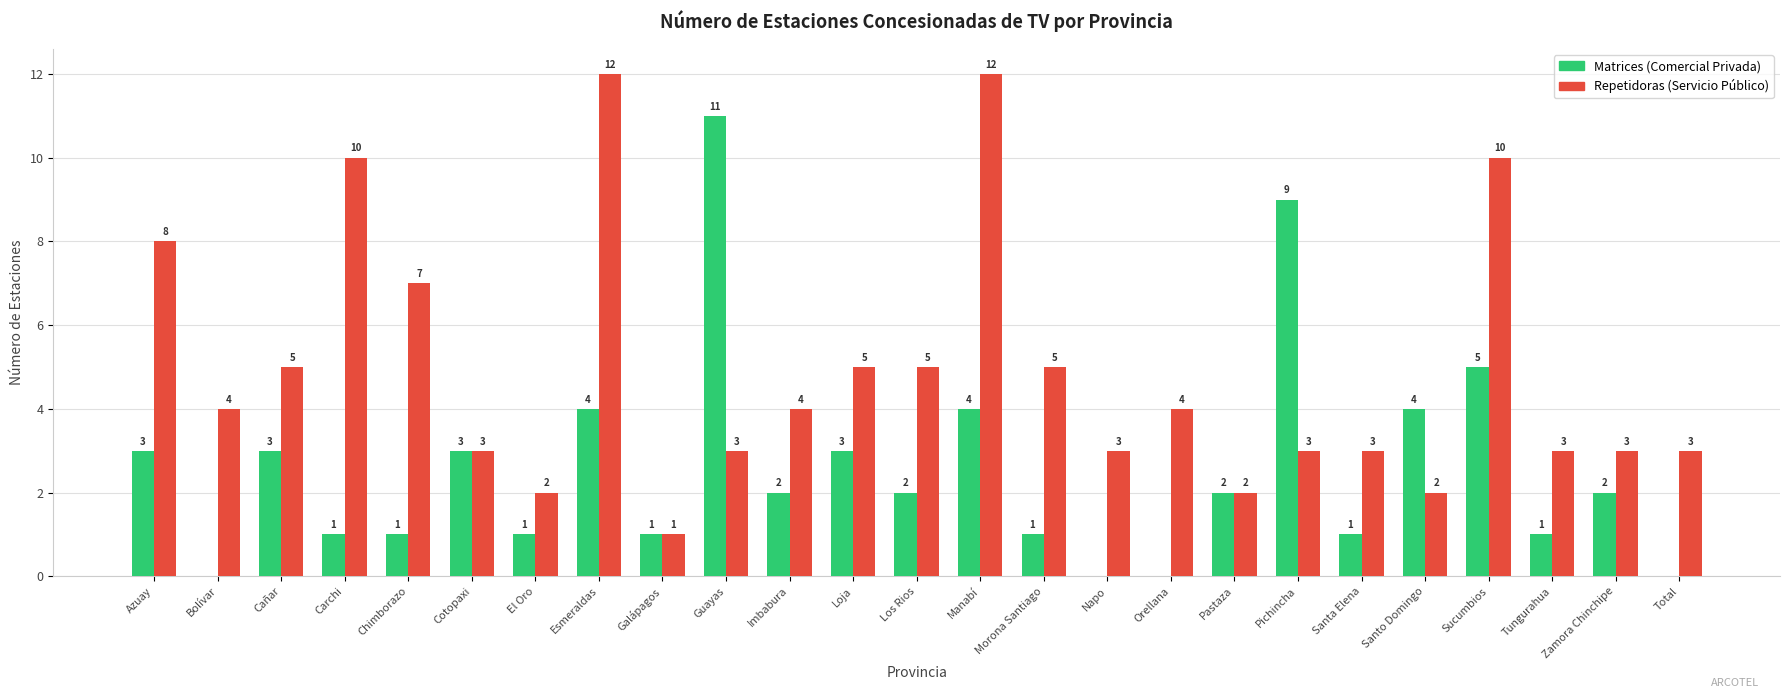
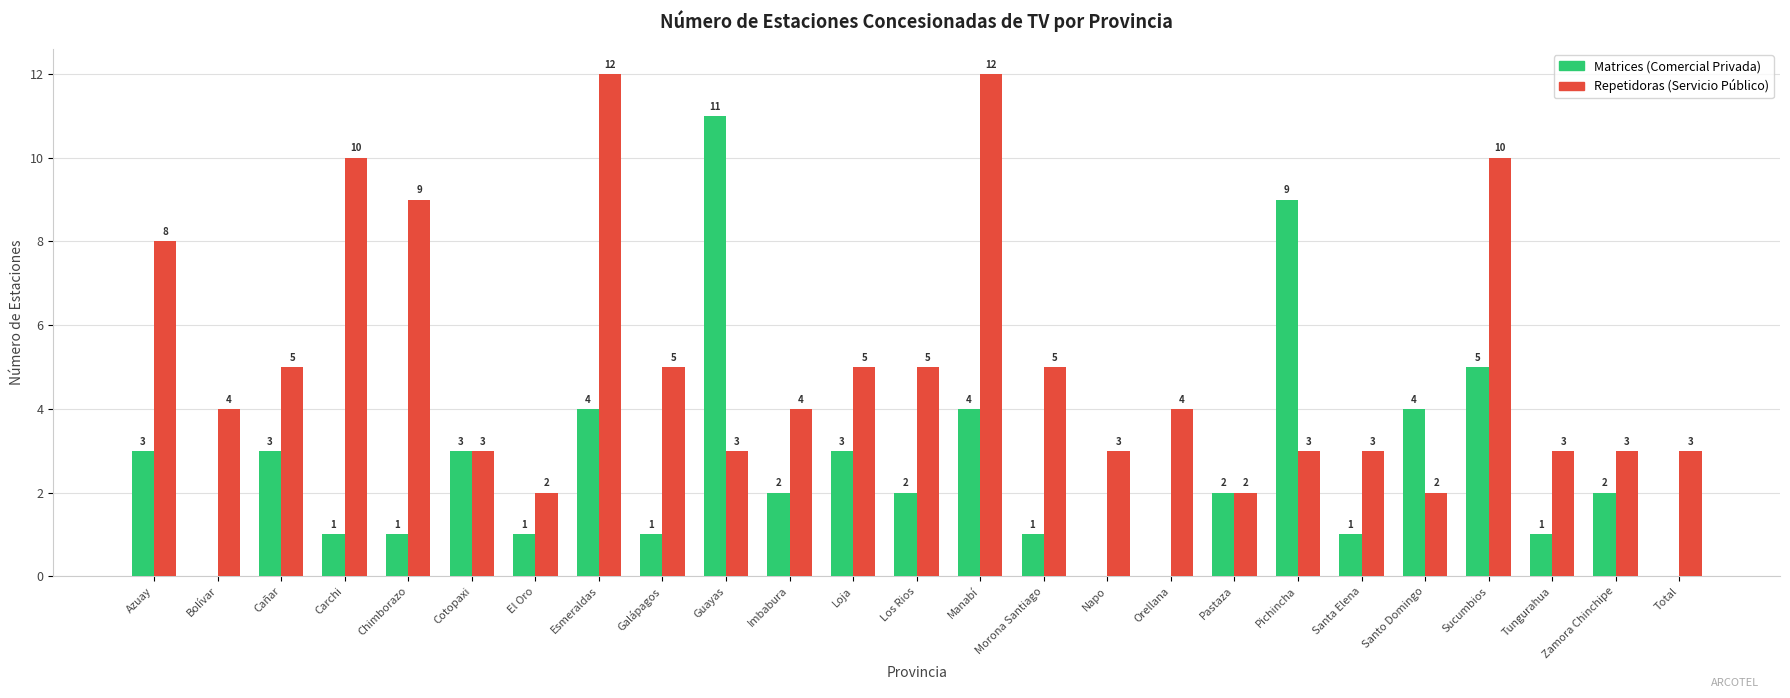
  {
    "Matrices (Comercial Privada)": {
      "Azuay": 3,
      "Cañar": 3,
      "Carchi": 1,
      "Chimborazo": 1,
      "Cotopaxi": 3,
      "El Oro": 1,
      "Esmeraldas": 4,
      "Galápagos": 1,
      "Guayas": 11,
      "Imbabura": 2,
      "Loja": 3,
      "Los Rios": 2,
      "Manabí": 4,
      "Morona Santiago": 1,
      "Pastaza": 2,
      "Pichincha": 9,
      "Santa Elena": 1,
      "Santo Domingo": 4,
      "Sucumbios": 5,
      "Tungurahua": 1,
      "Zamora Chinchipe": 2
    },
    "Repetidoras (Servicio Público)": {
      "Azuay": 8,
      "Bolívar": 4,
      "Cañar": 5,
      "Carchi": 10,
-     "Chimborazo": 7,
+     "Chimborazo": 9,
      "Cotopaxi": 3,
      "El Oro": 2,
      "Esmeraldas": 12,
-     "Galápagos": 1,
+     "Galápagos": 5,
      "Guayas": 3,
      "Imbabura": 4,
      "Loja": 5,
      "Los Rios": 5,
      "Manabí": 12,
      "Morona Santiago": 5,
      "Napo": 3,
      "Orellana": 4,
      "Pastaza": 2,
      "Pichincha": 3,
      "Santa Elena": 3,
      "Santo Domingo": 2,
      "Sucumbios": 10,
      "Tungurahua": 3,
      "Zamora Chinchipe": 3,
      "Total": 3
    }
  }
